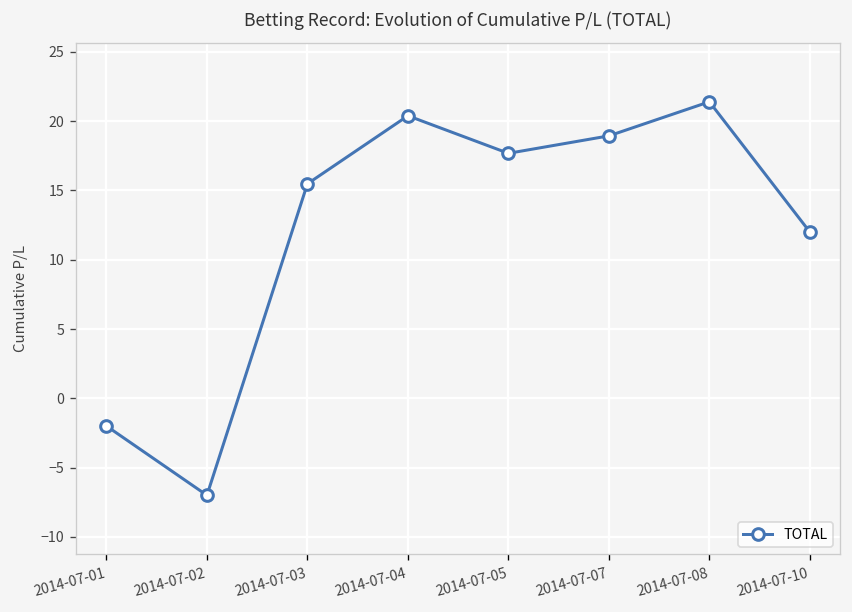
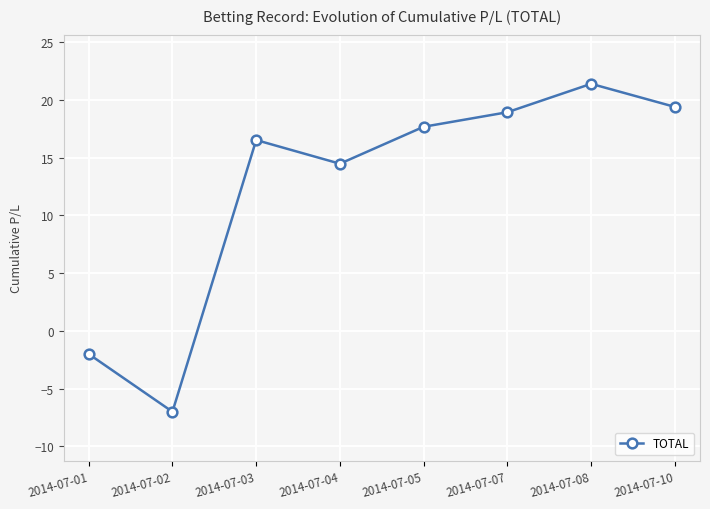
  {
    "2014-07-01": -2.0,
    "2014-07-02": -7.0,
-   "2014-07-03": 15.5,
-   "2014-07-04": 20.4,
+   "2014-07-03": 16.5,
+   "2014-07-04": 14.5,
    "2014-07-05": 17.7,
    "2014-07-07": 18.9,
    "2014-07-08": 21.4,
-   "2014-07-10": 12.0
+   "2014-07-10": 19.4
  }
